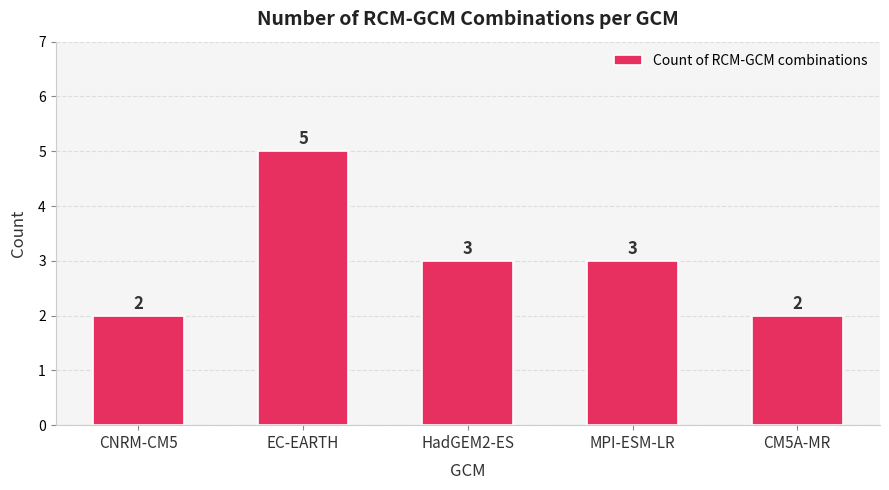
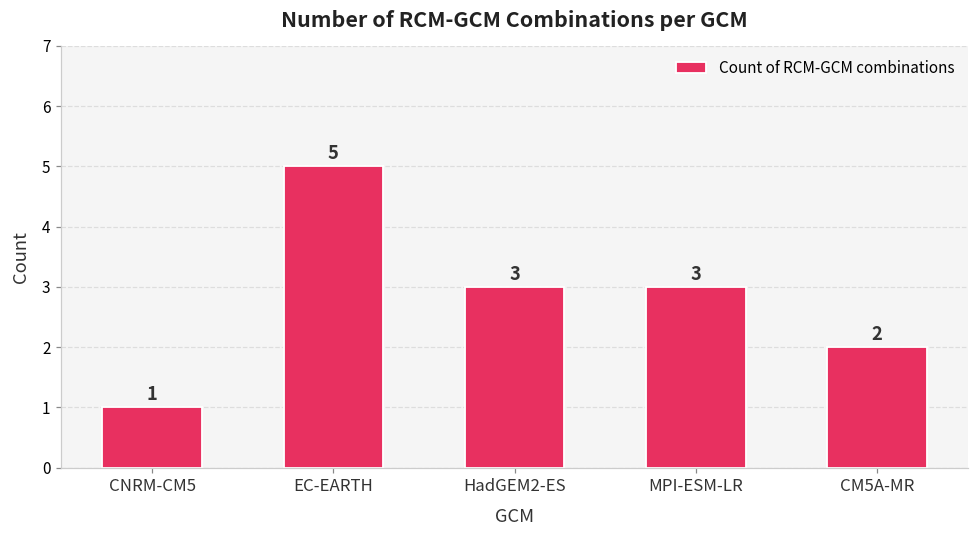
  {
-   "CNRM-CM5": 2,
+   "CNRM-CM5": 1,
    "EC-EARTH": 5,
    "HadGEM2-ES": 3,
    "MPI-ESM-LR": 3,
    "CM5A-MR": 2
  }
